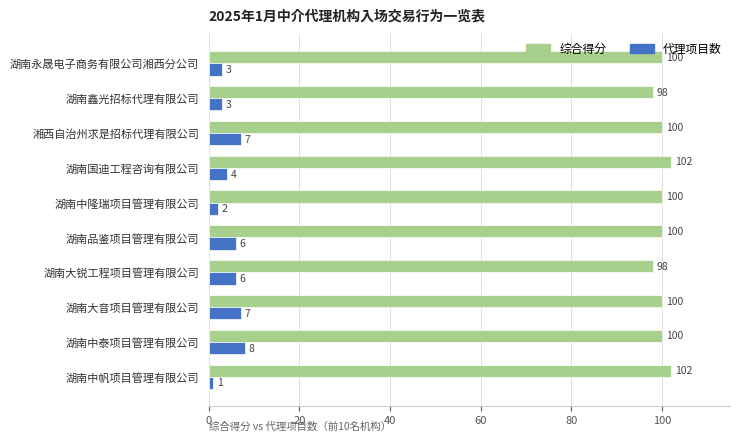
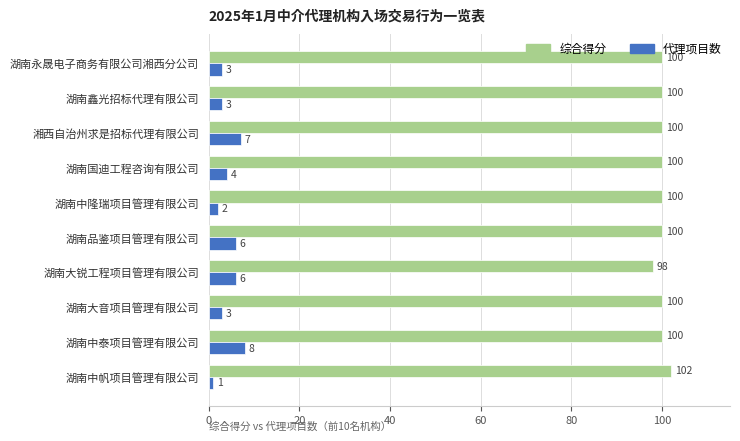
  {
    "综合得分": {
      "湖南永晟电子商务有限公司湘西分公司": 100,
-     "湖南鑫光招标代理有限公司": 98,
+     "湖南鑫光招标代理有限公司": 100,
      "湘西自治州求是招标代理有限公司": 100,
-     "湖南国迪工程咨询有限公司": 102,
+     "湖南国迪工程咨询有限公司": 100,
      "湖南中隆瑞项目管理有限公司": 100,
      "湖南品鉴项目管理有限公司": 100,
      "湖南大锐工程项目管理有限公司": 98,
      "湖南大音项目管理有限公司": 100,
      "湖南中泰项目管理有限公司": 100,
      "湖南中帆项目管理有限公司": 102
    },
    "代理项目数": {
      "湖南永晟电子商务有限公司湘西分公司": 3,
      "湖南鑫光招标代理有限公司": 3,
      "湘西自治州求是招标代理有限公司": 7,
      "湖南国迪工程咨询有限公司": 4,
      "湖南中隆瑞项目管理有限公司": 2,
      "湖南品鉴项目管理有限公司": 6,
      "湖南大锐工程项目管理有限公司": 6,
-     "湖南大音项目管理有限公司": 7,
+     "湖南大音项目管理有限公司": 3,
      "湖南中泰项目管理有限公司": 8,
      "湖南中帆项目管理有限公司": 1
    }
  }
